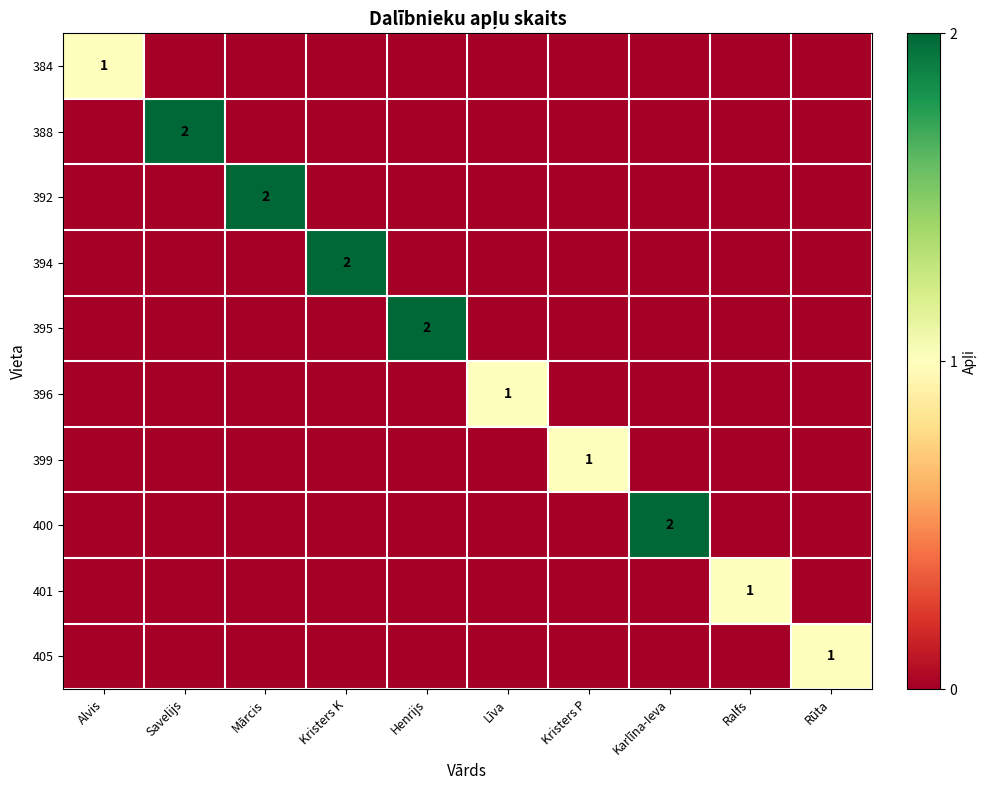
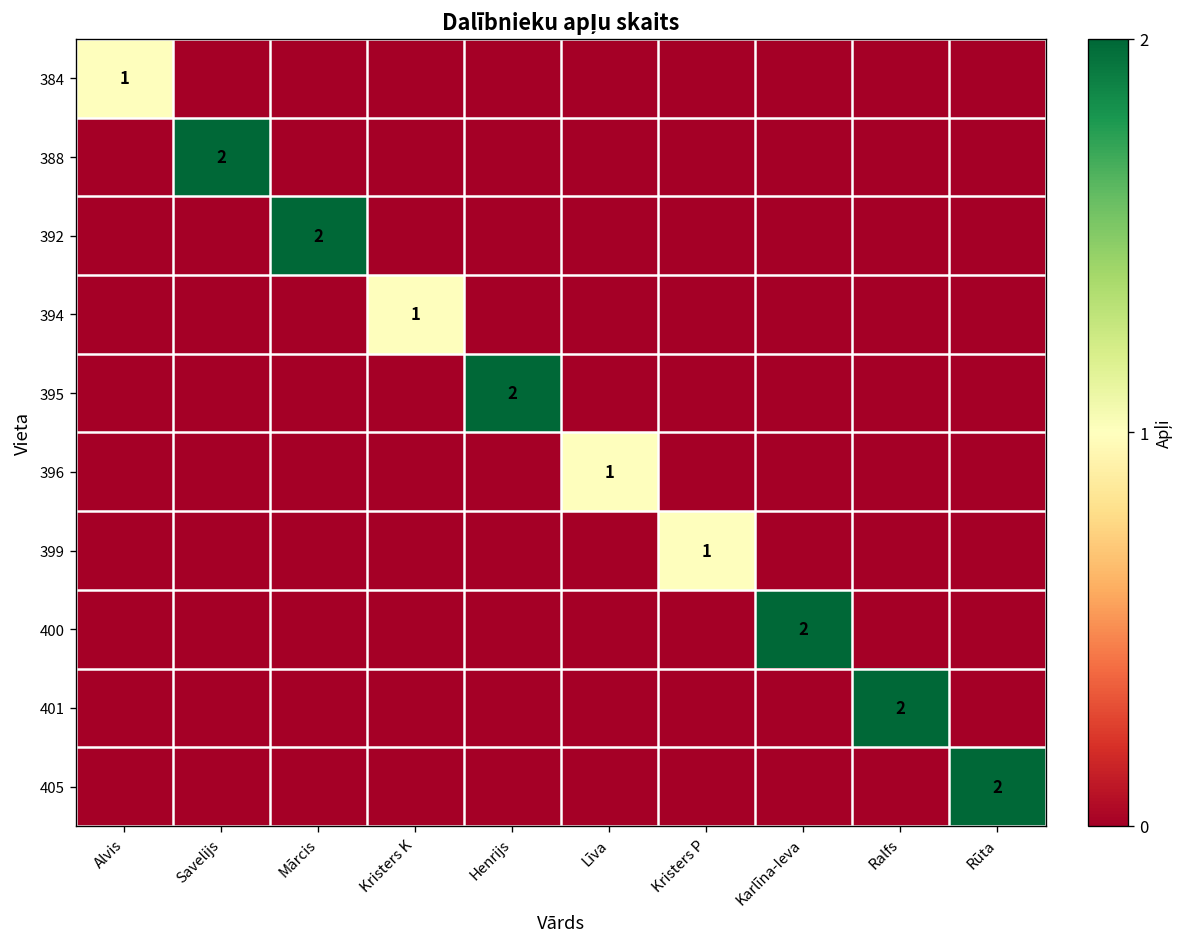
  {
    "384": {
      "Alvis": 1
    },
    "388": {
      "Savelijs": 2
    },
    "392": {
      "Mārcis": 2
    },
    "394": {
-     "Kristers K": 2
+     "Kristers K": 1
    },
    "395": {
      "Henrijs": 2
    },
    "396": {
      "Līva": 1
    },
    "399": {
      "Kristers P": 1
    },
    "400": {
      "Karlīna-Ieva": 2
    },
    "401": {
-     "Ralfs": 1
+     "Ralfs": 2
    },
    "405": {
-     "Rūta": 1
+     "Rūta": 2
    }
  }
